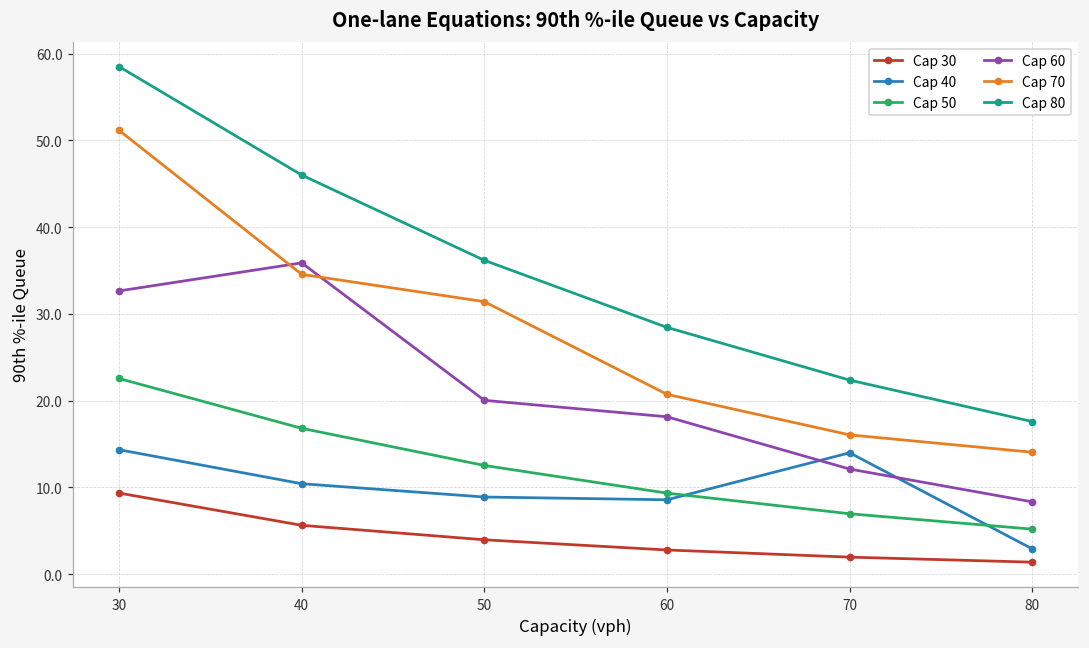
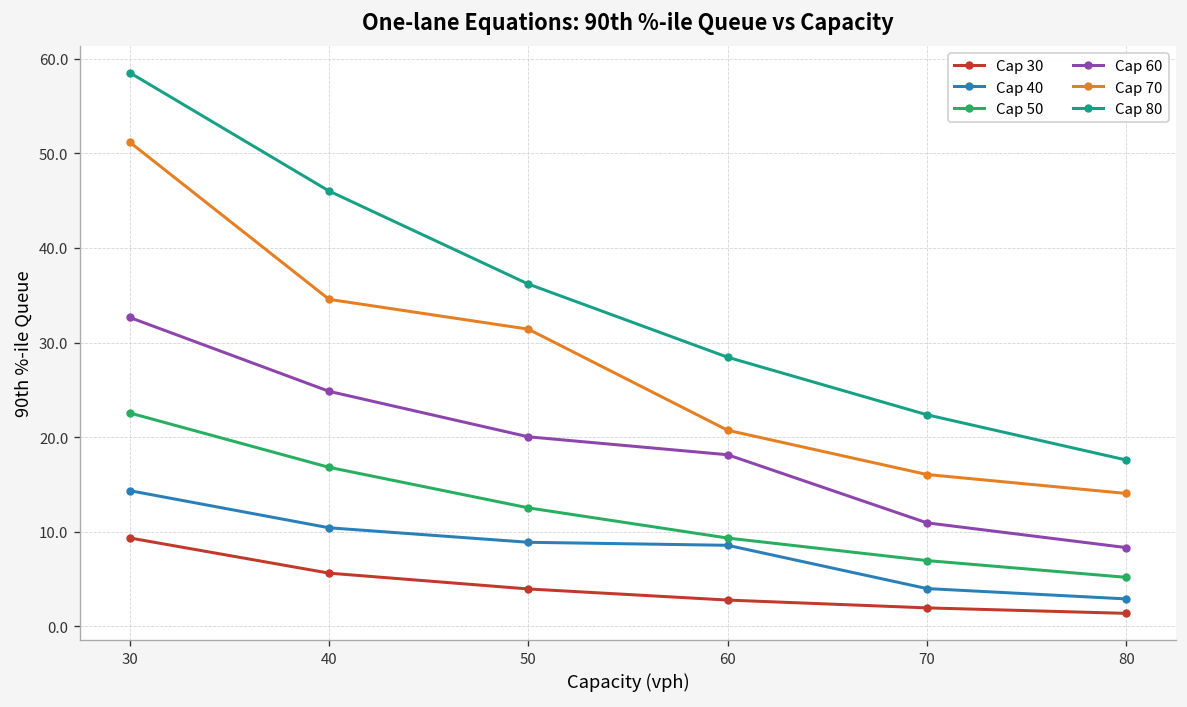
  {
    "Cap 30": {
      "30": 9,
      "40": 6,
      "50": 4,
      "60": 3,
      "70": 2,
      "80": 1
    },
    "Cap 40": {
      "30": 14,
      "40": 10,
      "50": 9,
      "60": 9,
-     "70": 14,
+     "70": 4,
      "80": 3
    },
    "Cap 60": {
      "30": 33,
-     "40": 36,
+     "40": 25,
      "50": 20,
      "60": 18,
-     "70": 12,
+     "70": 11,
      "80": 8
    },
    "Cap 70": {
      "30": 51,
      "40": 35,
      "50": 31,
      "60": 21,
      "70": 16,
      "80": 14
    }
  }
